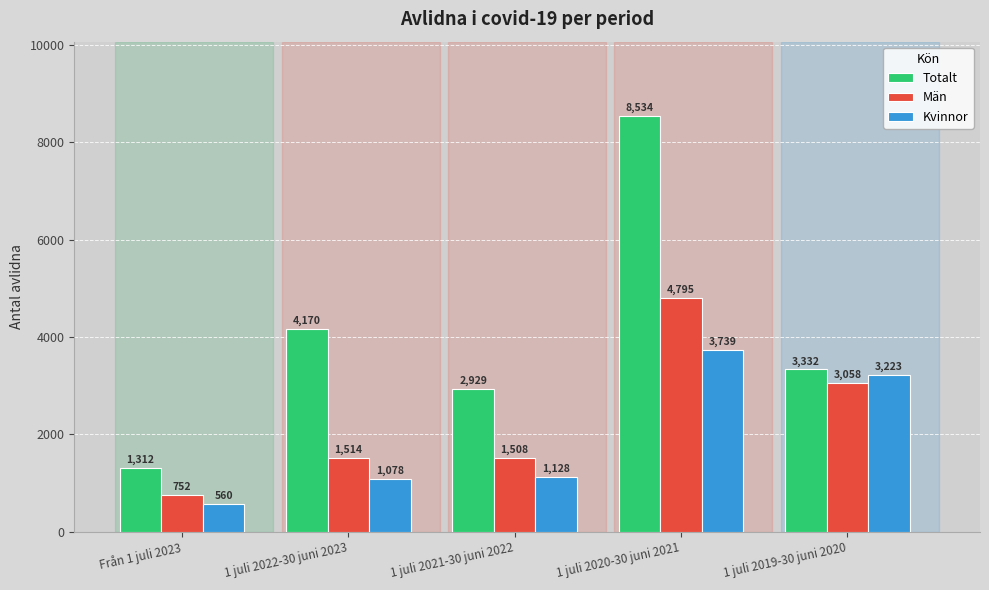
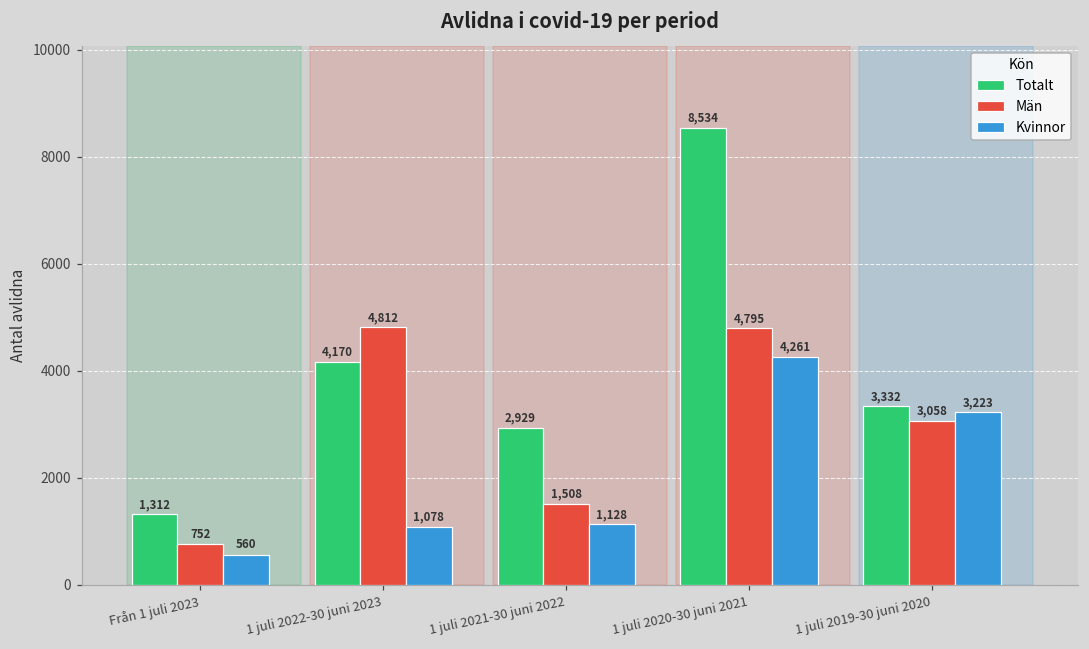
  {
    "Totalt": {
      "Från 1 juli 2023": "1,312",
      "1 juli 2022-30 juni 2023": "4,170",
      "1 juli 2021-30 juni 2022": "2,929",
      "1 juli 2020-30 juni 2021": "8,534",
      "1 juli 2019-30 juni 2020": "3,332"
    },
    "Män": {
      "Från 1 juli 2023": "752",
-     "1 juli 2022-30 juni 2023": "1,514",
+     "1 juli 2022-30 juni 2023": "4,812",
      "1 juli 2021-30 juni 2022": "1,508",
      "1 juli 2020-30 juni 2021": "4,795",
      "1 juli 2019-30 juni 2020": "3,058"
    },
    "Kvinnor": {
      "Från 1 juli 2023": "560",
      "1 juli 2022-30 juni 2023": "1,078",
      "1 juli 2021-30 juni 2022": "1,128",
-     "1 juli 2020-30 juni 2021": "3,739",
+     "1 juli 2020-30 juni 2021": "4,261",
      "1 juli 2019-30 juni 2020": "3,223"
    }
  }
